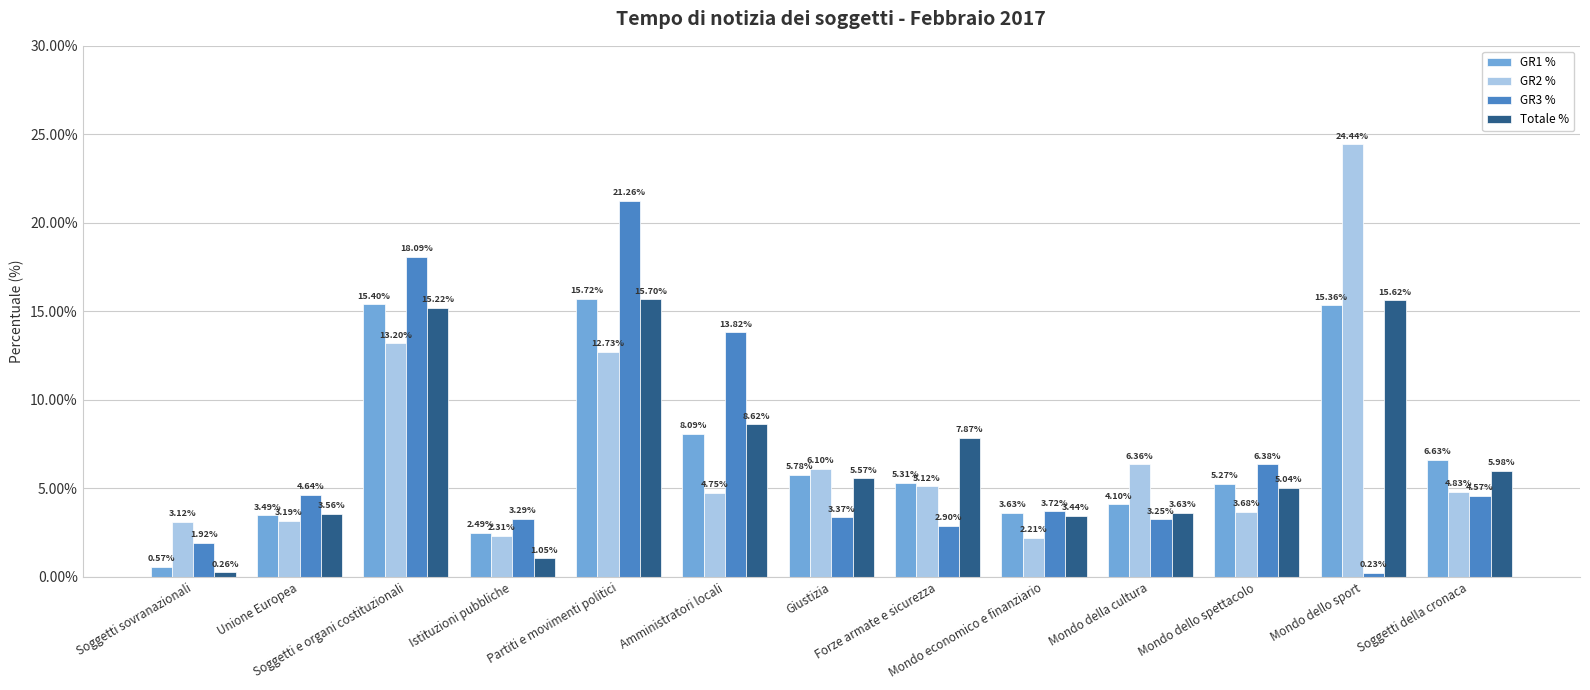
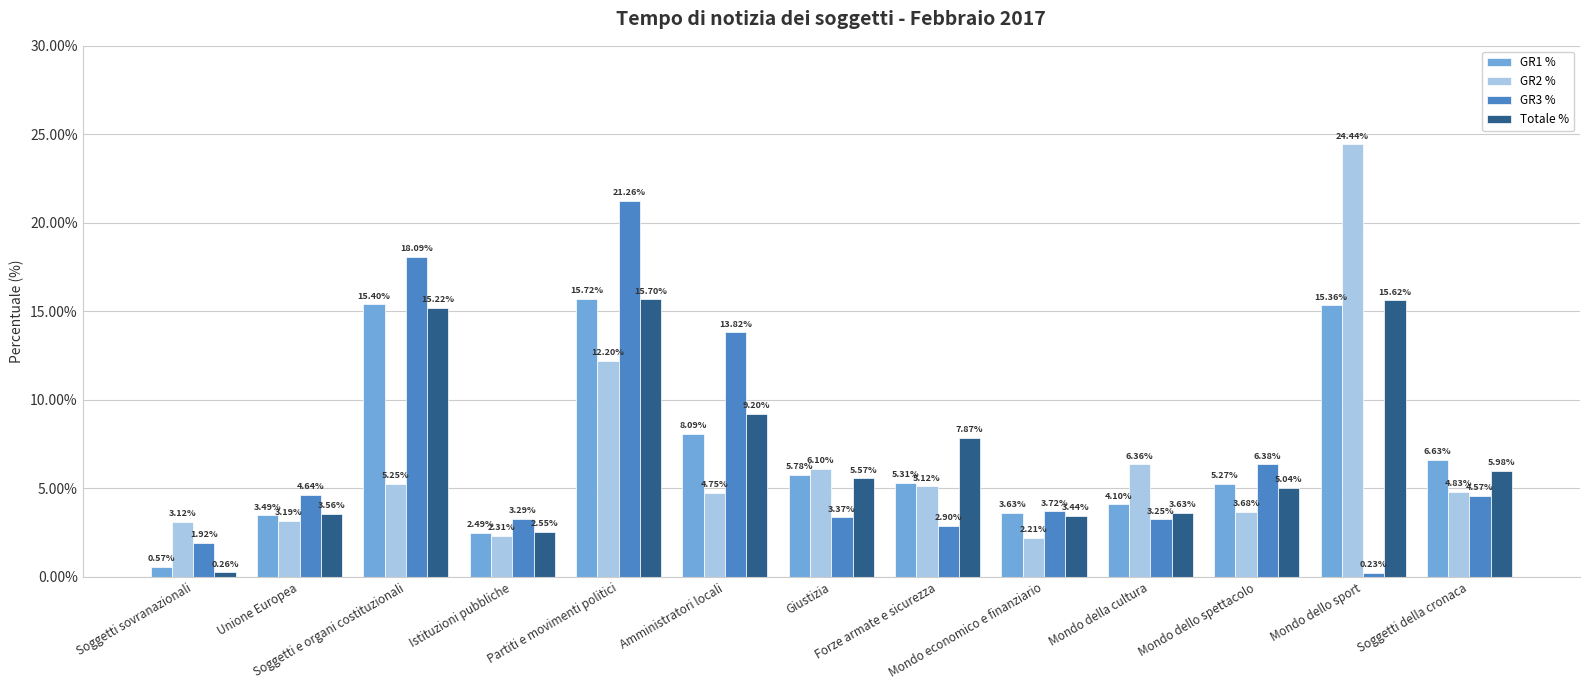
  {
    "GR2 %": {
      "Soggetti sovranazionali": "3.12%",
      "Unione Europea": "3.19%",
-     "Soggetti e organi costituzionali": "13.20%",
+     "Soggetti e organi costituzionali": "5.25%",
      "Istituzioni pubbliche": "2.31%",
-     "Partiti e movimenti politici": "12.73%",
+     "Partiti e movimenti politici": "12.20%",
      "Amministratori locali": "4.75%",
      "Giustizia": "6.10%",
      "Forze armate e sicurezza": "5.12%",
      "Mondo economico e finanziario": "2.21%",
      "Mondo della cultura": "6.36%",
      "Mondo dello spettacolo": "3.68%",
      "Mondo dello sport": "24.44%",
      "Soggetti della cronaca": "4.83%"
    },
    "Totale %": {
      "Soggetti sovranazionali": "0.26%",
      "Unione Europea": "3.56%",
      "Soggetti e organi costituzionali": "15.22%",
-     "Istituzioni pubbliche": "1.05%",
+     "Istituzioni pubbliche": "2.55%",
      "Partiti e movimenti politici": "15.70%",
-     "Amministratori locali": "8.62%",
+     "Amministratori locali": "9.20%",
      "Giustizia": "5.57%",
      "Forze armate e sicurezza": "7.87%",
      "Mondo economico e finanziario": "3.44%",
      "Mondo della cultura": "3.63%",
      "Mondo dello spettacolo": "5.04%",
      "Mondo dello sport": "15.62%",
      "Soggetti della cronaca": "5.98%"
    }
  }
